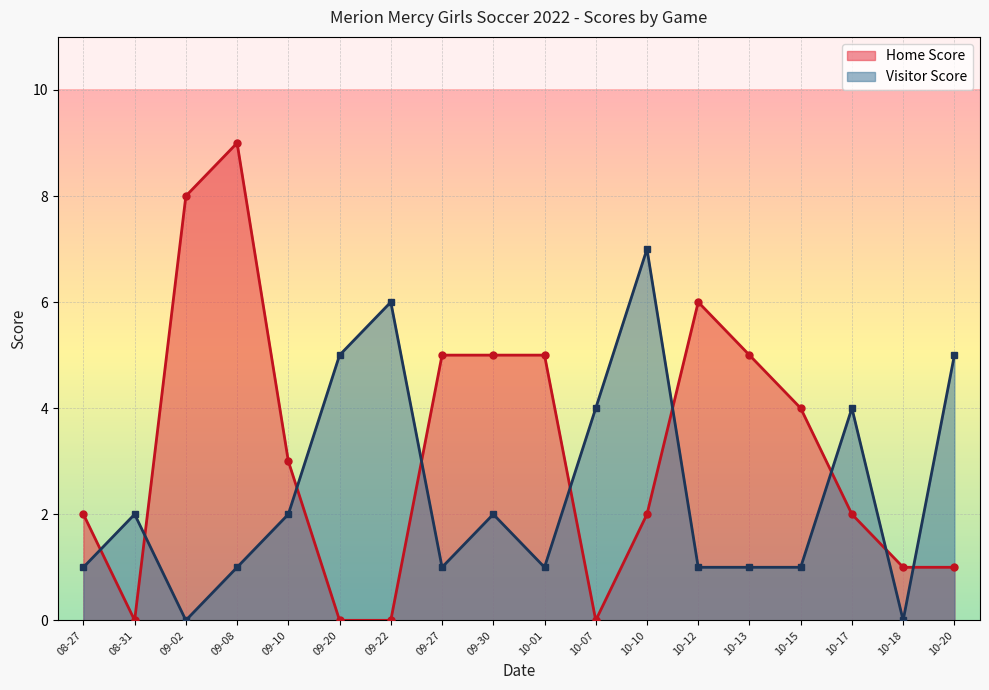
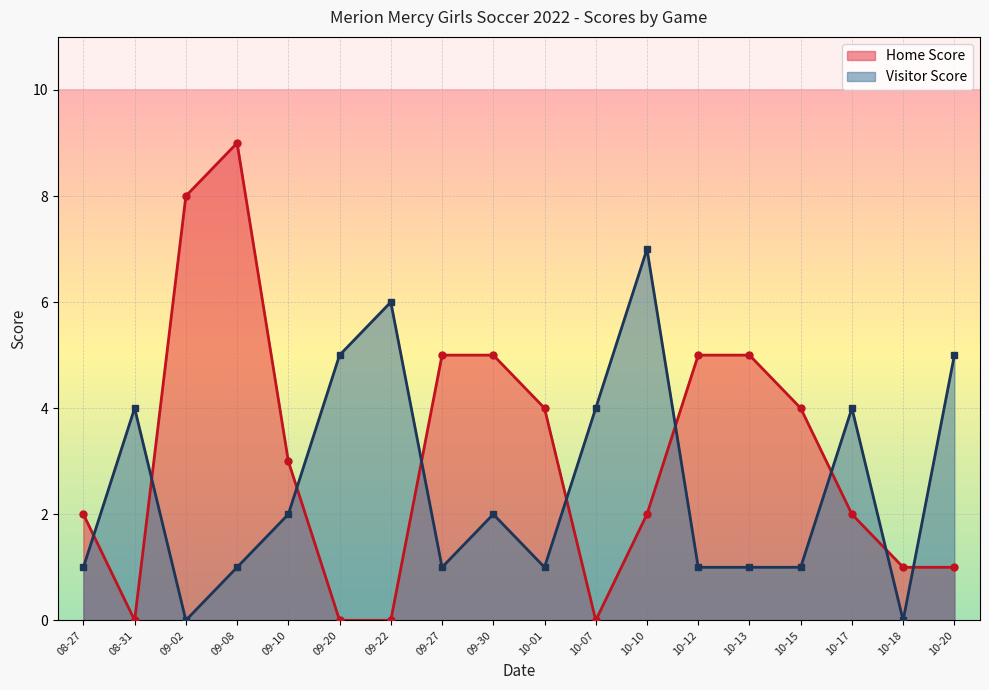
  {
    "Home Score": {
      "08-27": 2,
      "08-31": 0,
      "09-02": 8,
      "09-08": 9,
      "09-10": 3,
      "09-20": 0,
      "09-22": 0,
      "09-27": 5,
      "09-30": 5,
-     "10-01": 5,
+     "10-01": 4,
      "10-07": 0,
      "10-10": 2,
-     "10-12": 6,
+     "10-12": 5,
      "10-13": 5,
      "10-15": 4,
      "10-17": 2,
      "10-18": 1,
      "10-20": 1
    },
    "Visitor Score": {
      "08-27": 1,
-     "08-31": 2,
+     "08-31": 4,
      "09-02": 0,
      "09-08": 1,
      "09-10": 2,
      "09-20": 5,
      "09-22": 6,
      "09-27": 1,
      "09-30": 2,
      "10-01": 1,
      "10-07": 4,
      "10-10": 7,
      "10-12": 1,
      "10-13": 1,
      "10-15": 1,
      "10-17": 4,
      "10-18": 0,
      "10-20": 5
    }
  }
